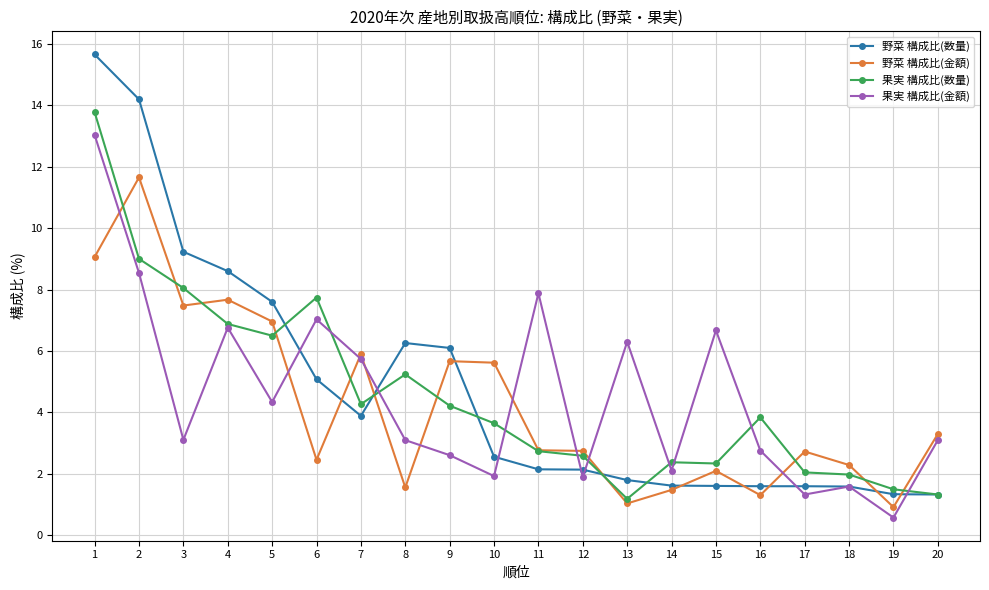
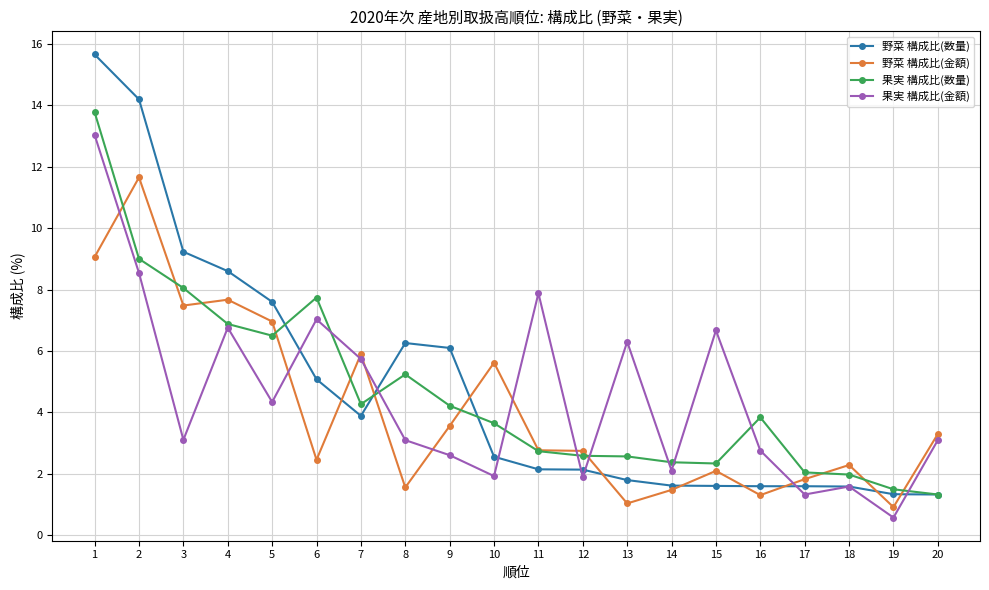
  {
    "野菜 構成比(数量)": {
      "1": 15.7,
      "2": 14.2,
      "3": 9.2,
      "4": 8.6,
      "5": 7.6,
      "6": 5.1,
      "7": 3.9,
      "8": 6.3,
      "9": 6.1,
      "10": 2.6,
      "11": 2.2,
      "12": 2.1,
      "13": 1.8,
      "14": 1.6,
      "15": 1.6,
      "16": 1.6,
      "17": 1.6,
      "19": 1.3
    },
    "野菜 構成比(金額)": {
      "1": 9.1,
      "2": 11.7,
      "3": 7.5,
      "4": 7.7,
      "5": 7.0,
      "6": 2.5,
      "7": 5.9,
      "8": 1.6,
-     "9": 5.7,
+     "9": 3.6,
      "10": 5.6,
      "12": 2.8,
      "13": 1.0,
      "14": 1.5,
      "15": 2.1,
      "16": 1.3,
-     "17": 2.7,
+     "17": 1.8,
      "18": 2.3,
      "19": 0.9,
      "20": 3.3
    },
    "果実 構成比(数量)": {
      "1": 13.8,
      "2": 9.0,
      "3": 8.1,
      "4": 6.9,
      "5": 6.5,
      "6": 7.7,
      "7": 4.3,
      "8": 5.2,
      "9": 4.2,
      "10": 3.7,
      "12": 2.6,
-     "13": 1.2,
+     "13": 2.6,
      "14": 2.4,
      "15": 2.3,
      "16": 3.8,
      "17": 2.1,
      "18": 2.0,
      "19": 1.5
    },
    "果実 構成比(金額)": {
      "1": 13.0,
      "2": 8.5,
      "3": 3.1,
      "4": 6.8,
      "5": 4.3,
      "6": 7.0,
      "7": 5.7,
      "8": 3.1,
      "9": 2.6,
      "10": 1.9,
      "11": 7.9,
      "12": 1.9,
      "13": 6.3,
      "14": 2.1,
      "15": 6.7,
      "16": 2.8,
      "17": 1.3,
      "19": 0.6,
      "20": 3.1
    }
  }
